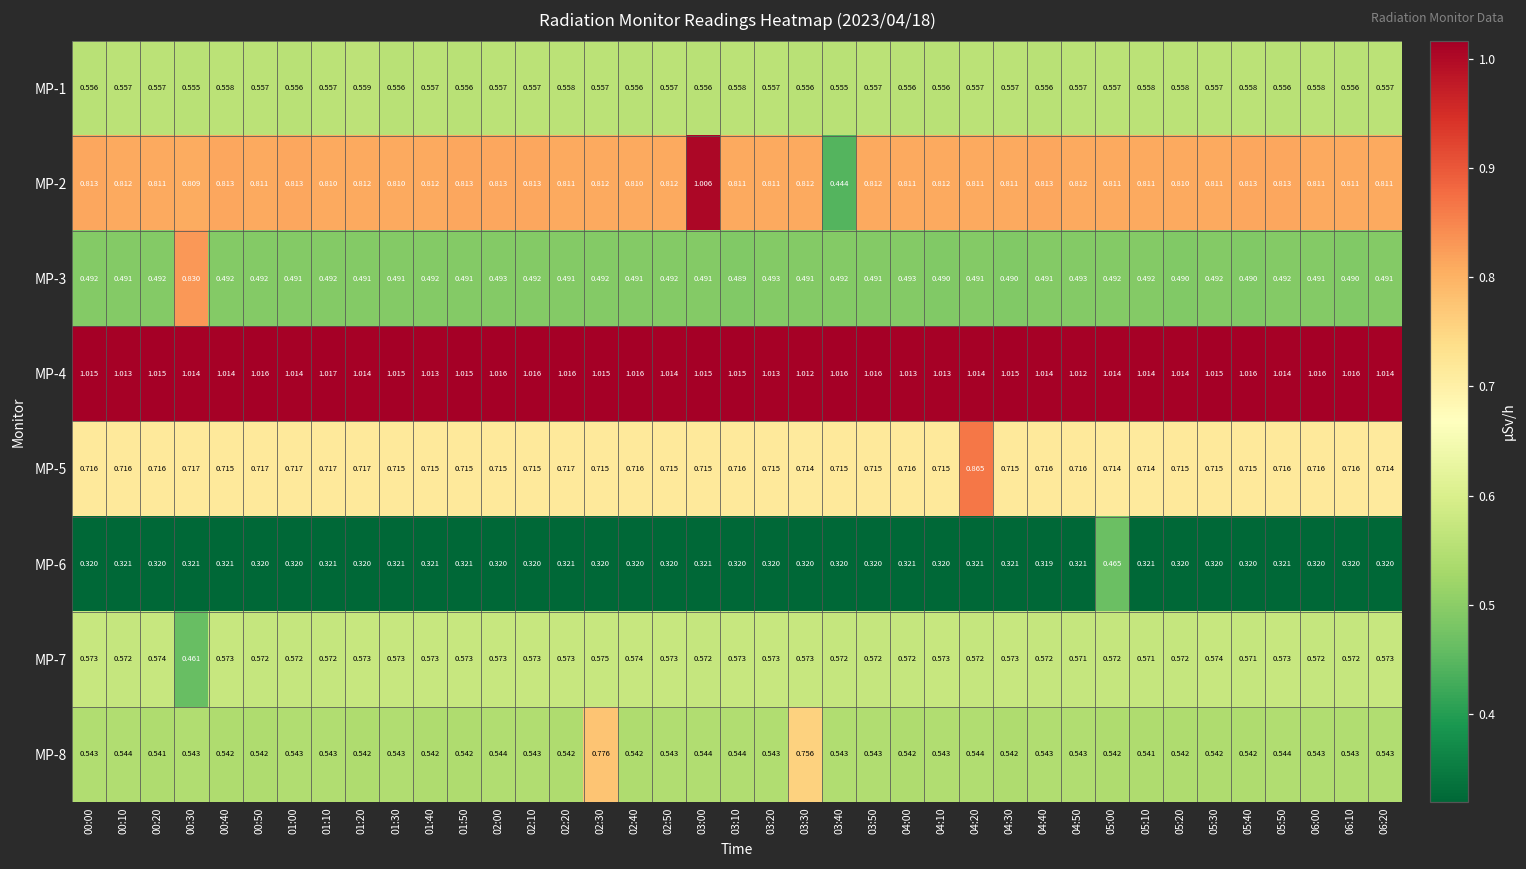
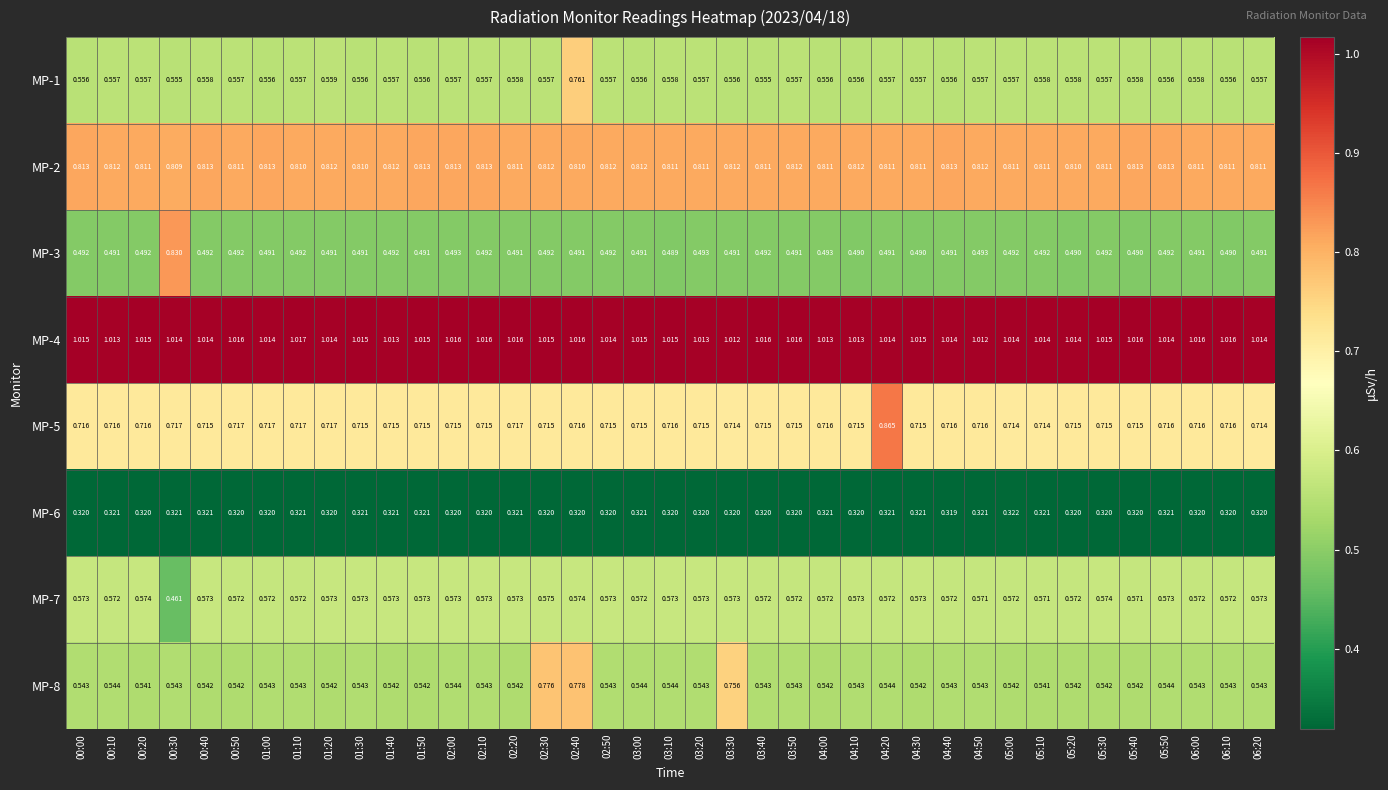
  {
    "MP-1": {
      "00:00": 0.556,
      "00:10": 0.557,
      "00:20": 0.557,
      "00:30": 0.555,
      "00:40": 0.558,
      "00:50": 0.557,
      "01:00": 0.556,
      "01:10": 0.557,
      "01:20": 0.559,
      "01:30": 0.556,
      "01:40": 0.557,
      "01:50": 0.556,
      "02:00": 0.557,
      "02:10": 0.557,
      "02:20": 0.558,
      "02:30": 0.557,
-     "02:40": 0.556,
+     "02:40": 0.761,
      "02:50": 0.557,
      "03:00": 0.556,
      "03:10": 0.558,
      "03:20": 0.557,
      "03:30": 0.556,
      "03:40": 0.555,
      "03:50": 0.557,
      "04:00": 0.556,
      "04:10": 0.556,
      "04:20": 0.557,
      "04:30": 0.557,
      "04:40": 0.556,
      "04:50": 0.557,
      "05:00": 0.557,
      "05:10": 0.558,
      "05:20": 0.558,
      "05:30": 0.557,
      "05:40": 0.558,
      "05:50": 0.556,
      "06:00": 0.558,
      "06:10": 0.556,
      "06:20": 0.557
    },
    "MP-2": {
      "00:00": 0.813,
      "00:10": 0.812,
      "00:20": 0.811,
      "00:30": 0.809,
      "00:40": 0.813,
      "00:50": 0.811,
      "01:00": 0.813,
      "01:10": 0.810,
      "01:20": 0.812,
      "01:30": 0.810,
      "01:40": 0.812,
      "01:50": 0.813,
      "02:00": 0.813,
      "02:10": 0.813,
      "02:20": 0.811,
      "02:30": 0.812,
      "02:40": 0.810,
      "02:50": 0.812,
-     "03:00": 1.006,
+     "03:00": 0.812,
      "03:10": 0.811,
      "03:20": 0.811,
      "03:30": 0.812,
-     "03:40": 0.444,
+     "03:40": 0.811,
      "03:50": 0.812,
      "04:00": 0.811,
      "04:10": 0.812,
      "04:20": 0.811,
      "04:30": 0.811,
      "04:40": 0.813,
      "04:50": 0.812,
      "05:00": 0.811,
      "05:10": 0.811,
      "05:20": 0.810,
      "05:30": 0.811,
      "05:40": 0.813,
      "05:50": 0.813,
      "06:00": 0.811,
      "06:10": 0.811,
      "06:20": 0.811
    },
    "MP-6": {
      "00:00": 0.320,
      "00:10": 0.321,
      "00:20": 0.320,
      "00:30": 0.321,
      "00:40": 0.321,
      "00:50": 0.320,
      "01:00": 0.320,
      "01:10": 0.321,
      "01:20": 0.320,
      "01:30": 0.321,
      "01:40": 0.321,
      "01:50": 0.321,
      "02:00": 0.320,
      "02:10": 0.320,
      "02:20": 0.321,
      "02:30": 0.320,
      "02:40": 0.320,
      "02:50": 0.320,
      "03:00": 0.321,
      "03:10": 0.320,
      "03:20": 0.320,
      "03:30": 0.320,
      "03:40": 0.320,
      "03:50": 0.320,
      "04:00": 0.321,
      "04:10": 0.320,
      "04:20": 0.321,
      "04:30": 0.321,
      "04:40": 0.319,
      "04:50": 0.321,
-     "05:00": 0.465,
+     "05:00": 0.322,
      "05:10": 0.321,
      "05:20": 0.320,
      "05:30": 0.320,
      "05:40": 0.320,
      "05:50": 0.321,
      "06:00": 0.320,
      "06:10": 0.320,
      "06:20": 0.320
    },
    "MP-8": {
      "00:00": 0.543,
      "00:10": 0.544,
      "00:20": 0.541,
      "00:30": 0.543,
      "00:40": 0.542,
      "00:50": 0.542,
      "01:00": 0.543,
      "01:10": 0.543,
      "01:20": 0.542,
      "01:30": 0.543,
      "01:40": 0.542,
      "01:50": 0.542,
      "02:00": 0.544,
      "02:10": 0.543,
      "02:20": 0.542,
      "02:30": 0.776,
-     "02:40": 0.542,
+     "02:40": 0.778,
      "02:50": 0.543,
      "03:00": 0.544,
      "03:10": 0.544,
      "03:20": 0.543,
      "03:30": 0.756,
      "03:40": 0.543,
      "03:50": 0.543,
      "04:00": 0.542,
      "04:10": 0.543,
      "04:20": 0.544,
      "04:30": 0.542,
      "04:40": 0.543,
      "04:50": 0.543,
      "05:00": 0.542,
      "05:10": 0.541,
      "05:20": 0.542,
      "05:30": 0.542,
      "05:40": 0.542,
      "05:50": 0.544,
      "06:00": 0.543,
      "06:10": 0.543,
      "06:20": 0.543
    }
  }
